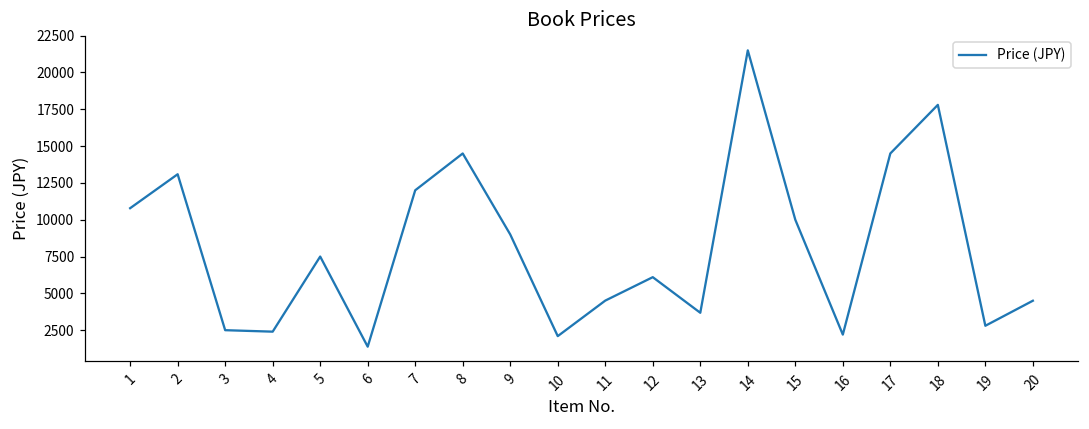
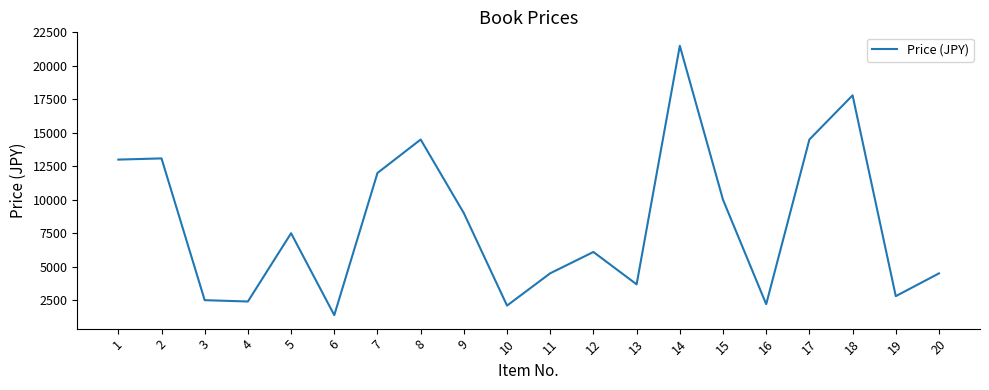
  {
-   "1": 10800,
+   "1": 13000,
    "2": 13100,
    "3": 2500,
    "4": 2400,
    "5": 7500,
    "6": 1400,
    "7": 12000,
    "8": 14500,
    "9": 9000,
    "10": 2100,
    "11": 4500,
    "12": 6100,
    "13": 3700,
    "14": 21500,
    "15": 10000,
    "16": 2200,
    "17": 14500,
    "18": 17800,
    "19": 2800,
    "20": 4500
  }
